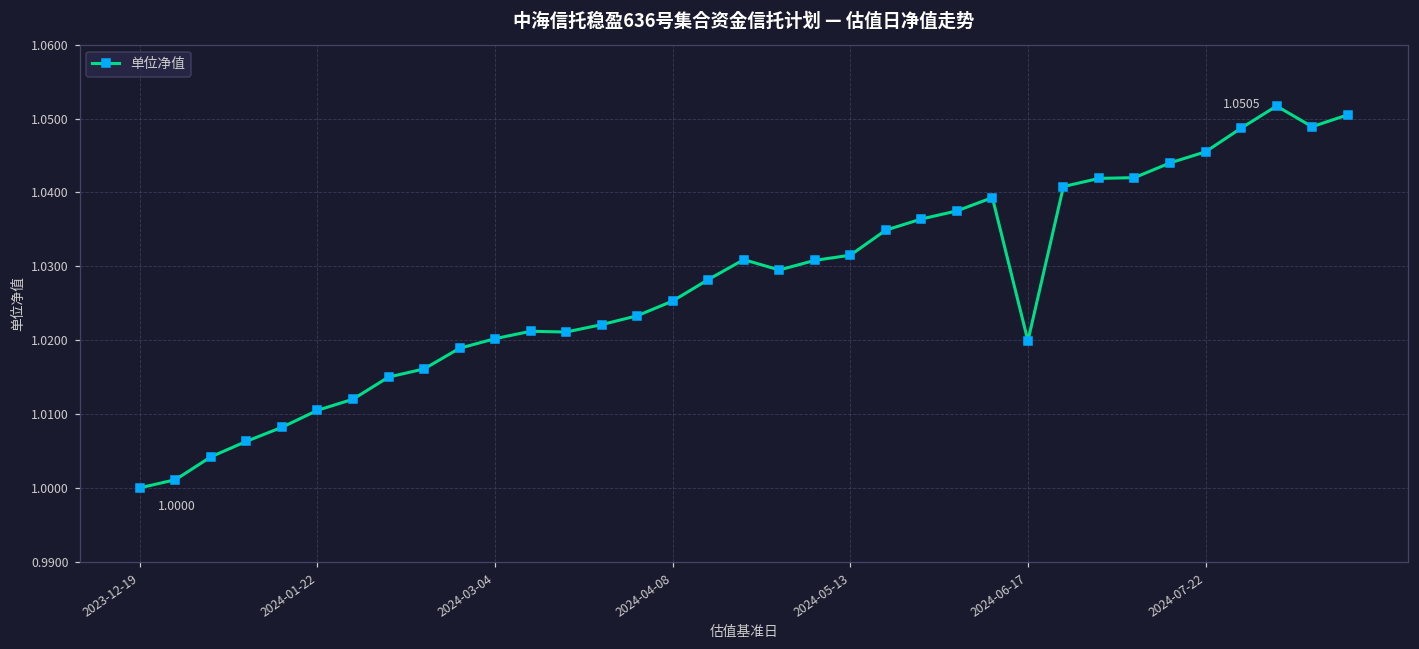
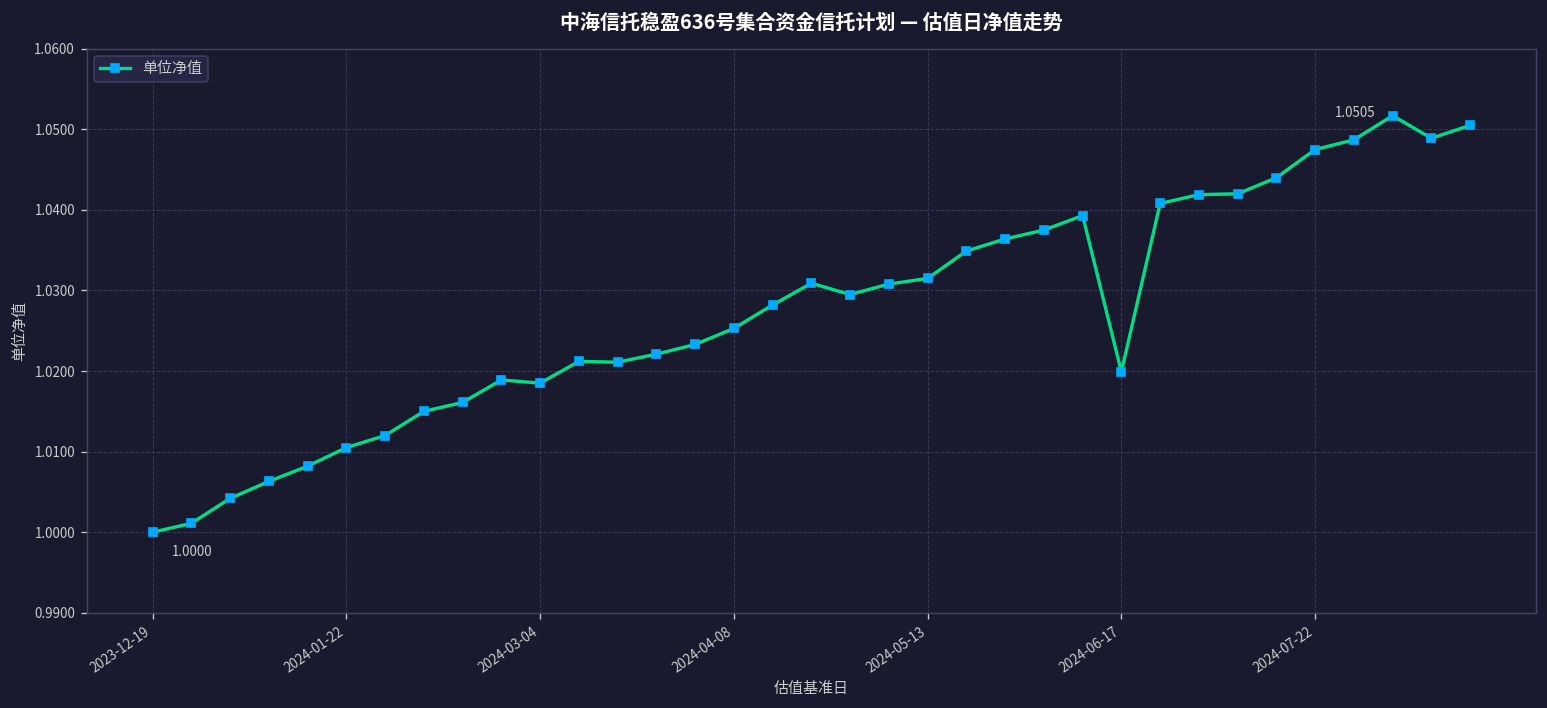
  {
    "2024-01-22": 1.011,
-   "2024-03-04": 1.020,
+   "2024-03-04": 1.019,
    "2024-04-08": 1.025,
    "2024-05-13": 1.032,
    "2024-06-17": 1.020,
-   "2024-07-22": 1.046
+   "2024-07-22": 1.048
  }
